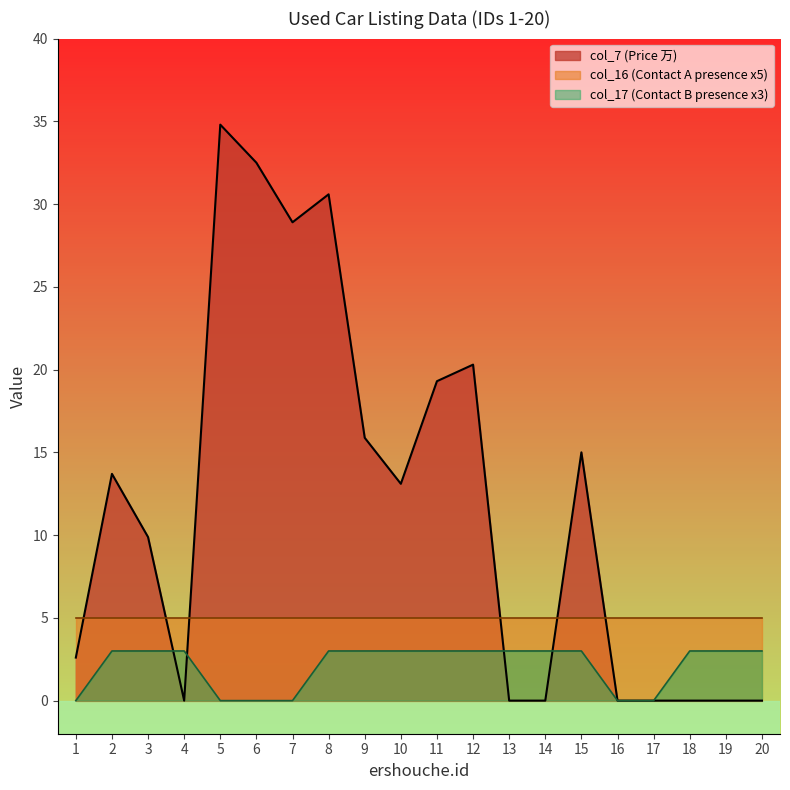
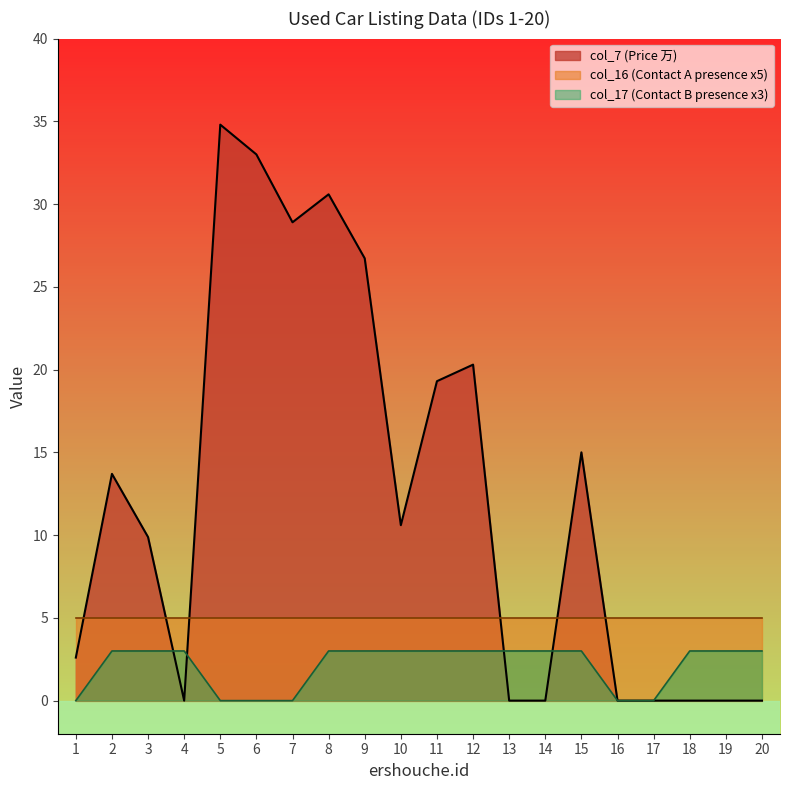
  {
    "col_7 (Price 万)": {
      "1": 2.6,
      "2": 13.7,
      "3": 9.9,
      "5": 34.8,
-     "6": 32.5,
+     "6": 33.0,
      "7": 28.9,
      "8": 30.6,
-     "9": 15.9,
-     "10": 13.1,
+     "9": 26.7,
+     "10": 10.6,
      "11": 19.3,
      "12": 20.3,
      "15": 15.0
    },
    "col_16 (Contact A presence x5)": {
      "1": 5.0,
      "2": 5.0,
      "3": 5.0,
      "4": 5.0,
      "5": 5.0,
      "6": 5.0,
      "7": 5.0,
      "8": 5.0,
      "9": 5.0,
      "10": 5.0,
      "11": 5.0,
      "12": 5.0,
      "13": 5.0,
      "14": 5.0,
      "15": 5.0,
      "16": 5.0,
      "17": 5.0,
      "18": 5.0,
      "19": 5.0,
      "20": 5.0
    },
    "col_17 (Contact B presence x3)": {
      "2": 3.0,
      "3": 3.0,
      "4": 3.0,
      "8": 3.0,
      "9": 3.0,
      "10": 3.0,
      "11": 3.0,
      "12": 3.0,
      "13": 3.0,
      "14": 3.0,
      "15": 3.0,
      "18": 3.0,
      "19": 3.0,
      "20": 3.0
    }
  }
